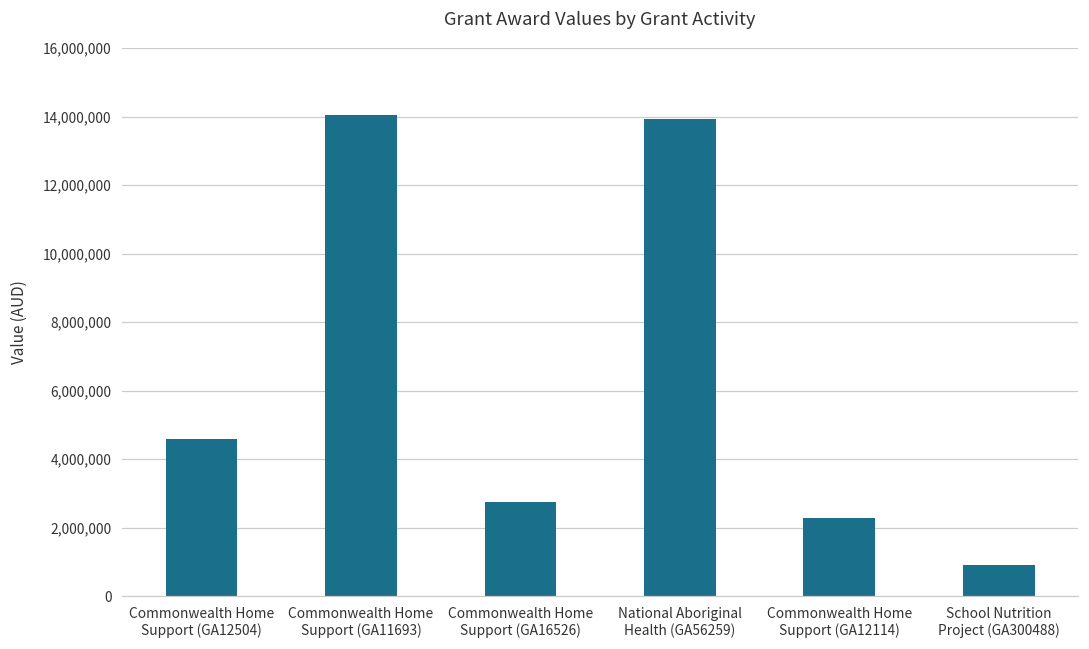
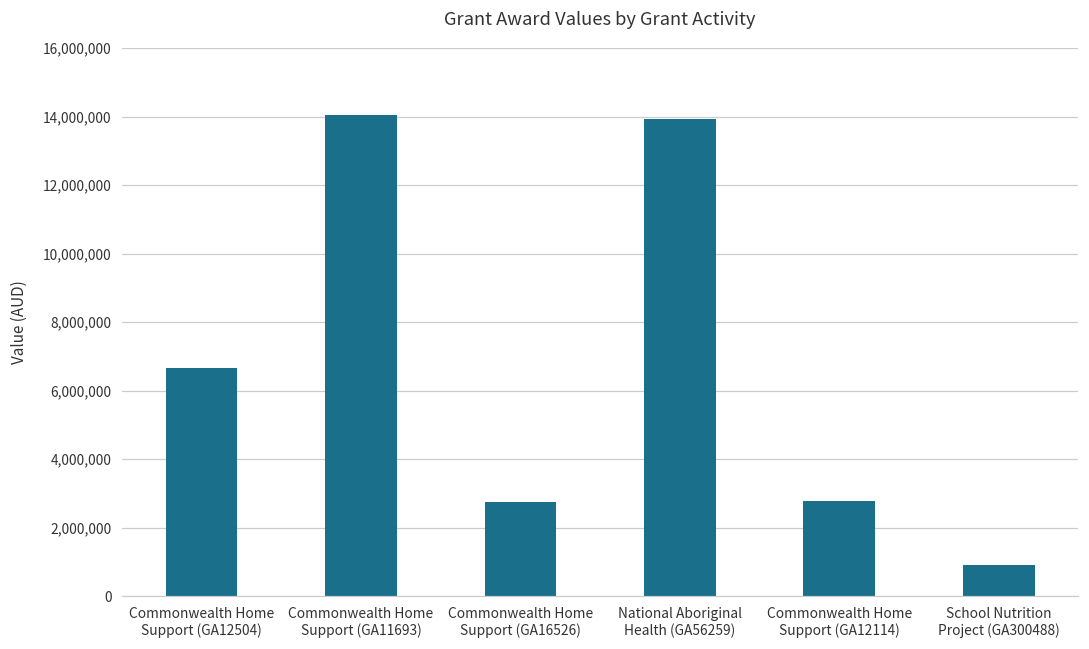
  {
-   "Commonwealth Home Support (GA12504)": "4,600,000",
+   "Commonwealth Home Support (GA12504)": "6,700,000",
    "Commonwealth Home Support (GA11693)": "14,100,000",
    "Commonwealth Home Support (GA16526)": "2,800,000",
    "National Aboriginal Health (GA56259)": "13,900,000",
-   "Commonwealth Home Support (GA12114)": "2,300,000",
+   "Commonwealth Home Support (GA12114)": "2,800,000",
    "School Nutrition Project (GA300488)": "900,000"
  }
